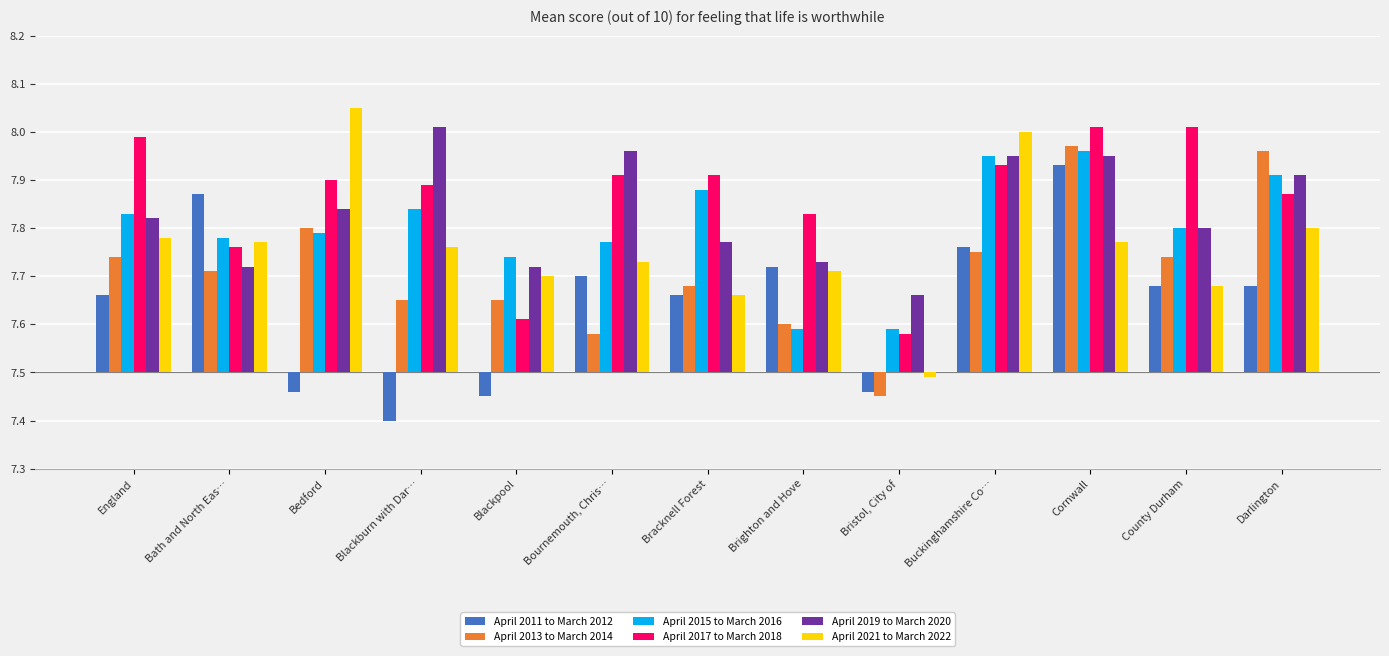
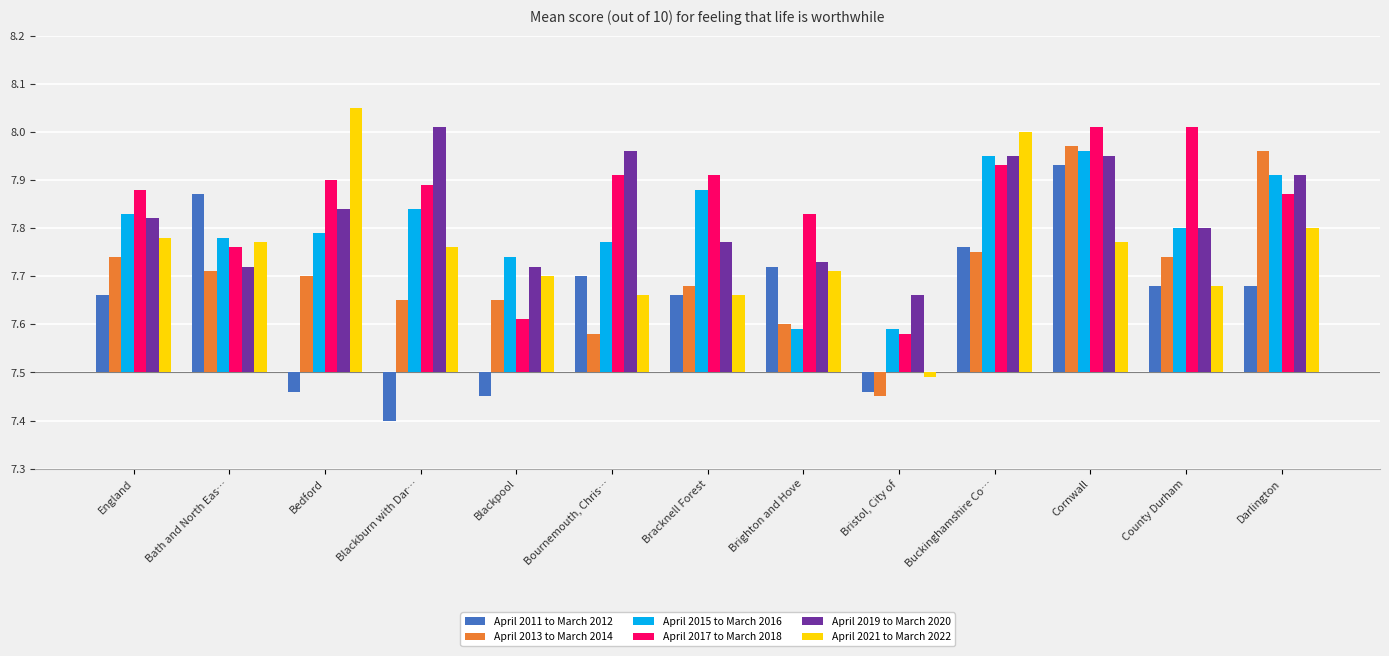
  {
    "April 2011 to March 2012": {
      "England": 7.66,
      "Bath and North Eas…": 7.87,
      "Bedford": 7.46,
      "Blackburn with Dar…": 7.40,
      "Blackpool": 7.45,
      "Bournemouth, Chris…": 7.70,
      "Bracknell Forest": 7.66,
      "Brighton and Hove": 7.72,
      "Bristol, City of": 7.46,
      "Buckinghamshire Co…": 7.76,
      "Cornwall": 7.93,
      "County Durham": 7.68,
      "Darlington": 7.68
    },
    "April 2013 to March 2014": {
      "England": 7.74,
      "Bath and North Eas…": 7.71,
-     "Bedford": 7.8,
+     "Bedford": 7.7,
      "Blackburn with Dar…": 7.65,
      "Blackpool": 7.65,
      "Bournemouth, Chris…": 7.58,
      "Bracknell Forest": 7.68,
      "Brighton and Hove": 7.6,
      "Bristol, City of": 7.45,
      "Buckinghamshire Co…": 7.75,
      "Cornwall": 7.97,
      "County Durham": 7.74,
      "Darlington": 7.96
    },
    "April 2015 to March 2016": {
      "England": 7.83,
      "Bath and North Eas…": 7.78,
      "Bedford": 7.79,
      "Blackburn with Dar…": 7.84,
      "Blackpool": 7.74,
      "Bournemouth, Chris…": 7.77,
      "Bracknell Forest": 7.88,
      "Brighton and Hove": 7.59,
      "Bristol, City of": 7.59,
      "Buckinghamshire Co…": 7.95,
      "Cornwall": 7.96,
      "County Durham": 7.80,
      "Darlington": 7.91
    },
    "April 2017 to March 2018": {
-     "England": 7.99,
+     "England": 7.88,
      "Bath and North Eas…": 7.76,
      "Bedford": 7.90,
      "Blackburn with Dar…": 7.89,
      "Blackpool": 7.61,
      "Bournemouth, Chris…": 7.91,
      "Bracknell Forest": 7.91,
      "Brighton and Hove": 7.83,
      "Bristol, City of": 7.58,
      "Buckinghamshire Co…": 7.93,
      "Cornwall": 8.01,
      "County Durham": 8.01,
      "Darlington": 7.87
    },
    "April 2019 to March 2020": {
      "England": 7.82,
      "Bath and North Eas…": 7.72,
      "Bedford": 7.84,
      "Blackburn with Dar…": 8.01,
      "Blackpool": 7.72,
      "Bournemouth, Chris…": 7.96,
      "Bracknell Forest": 7.77,
      "Brighton and Hove": 7.73,
      "Bristol, City of": 7.66,
      "Buckinghamshire Co…": 7.95,
      "Cornwall": 7.95,
      "County Durham": 7.80,
      "Darlington": 7.91
    },
    "April 2021 to March 2022": {
      "England": 7.78,
      "Bath and North Eas…": 7.77,
      "Bedford": 8.05,
      "Blackburn with Dar…": 7.76,
      "Blackpool": 7.70,
-     "Bournemouth, Chris…": 7.73,
+     "Bournemouth, Chris…": 7.66,
      "Bracknell Forest": 7.66,
      "Brighton and Hove": 7.71,
      "Bristol, City of": 7.49,
      "Buckinghamshire Co…": 8.00,
      "Cornwall": 7.77,
      "County Durham": 7.68,
      "Darlington": 7.80
    }
  }
